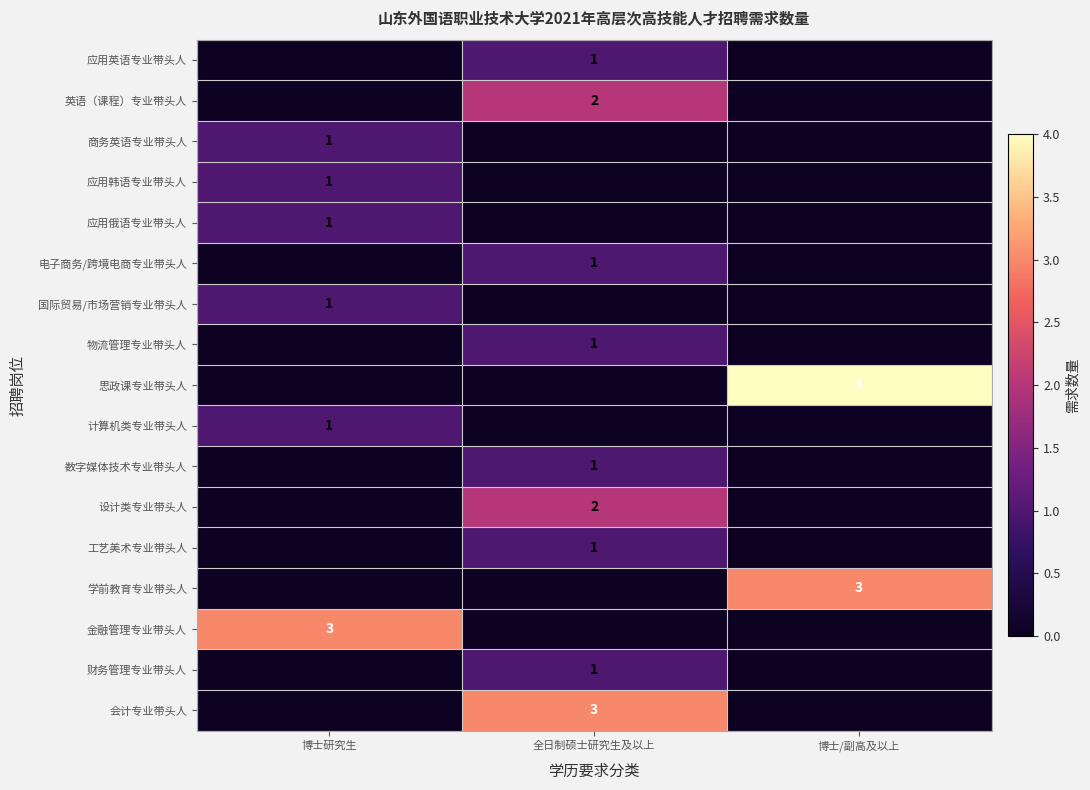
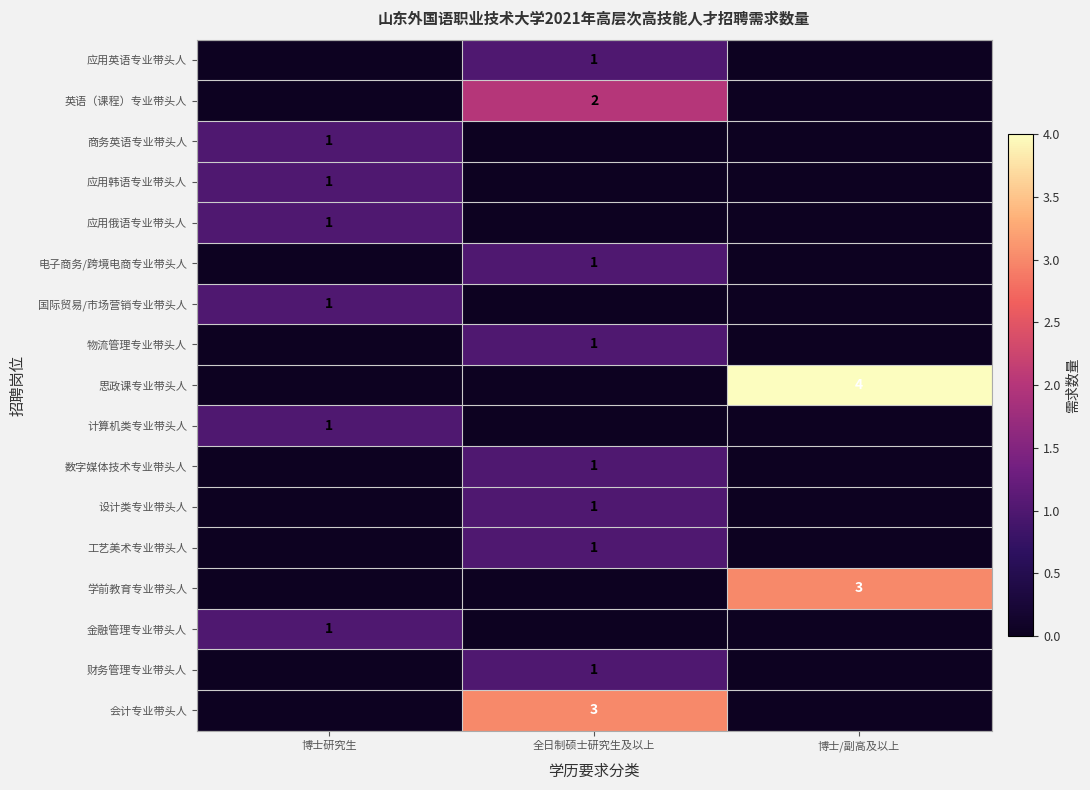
  {
    "应用英语专业带头人": {
      "全日制硕士研究生及以上": 1
    },
    "英语（课程）专业带头人": {
      "全日制硕士研究生及以上": 2
    },
    "商务英语专业带头人": {
      "博士研究生": 1
    },
    "应用韩语专业带头人": {
      "博士研究生": 1
    },
    "应用俄语专业带头人": {
      "博士研究生": 1
    },
    "电子商务/跨境电商专业带头人": {
      "全日制硕士研究生及以上": 1
    },
    "国际贸易/市场营销专业带头人": {
      "博士研究生": 1
    },
    "物流管理专业带头人": {
      "全日制硕士研究生及以上": 1
    },
    "思政课专业带头人": {
      "博士/副高及以上": 4
    },
    "计算机类专业带头人": {
      "博士研究生": 1
    },
    "数字媒体技术专业带头人": {
      "全日制硕士研究生及以上": 1
    },
    "设计类专业带头人": {
-     "全日制硕士研究生及以上": 2
+     "全日制硕士研究生及以上": 1
    },
    "工艺美术专业带头人": {
      "全日制硕士研究生及以上": 1
    },
    "学前教育专业带头人": {
      "博士/副高及以上": 3
    },
    "金融管理专业带头人": {
-     "博士研究生": 3
+     "博士研究生": 1
    },
    "财务管理专业带头人": {
      "全日制硕士研究生及以上": 1
    },
    "会计专业带头人": {
      "全日制硕士研究生及以上": 3
    }
  }
